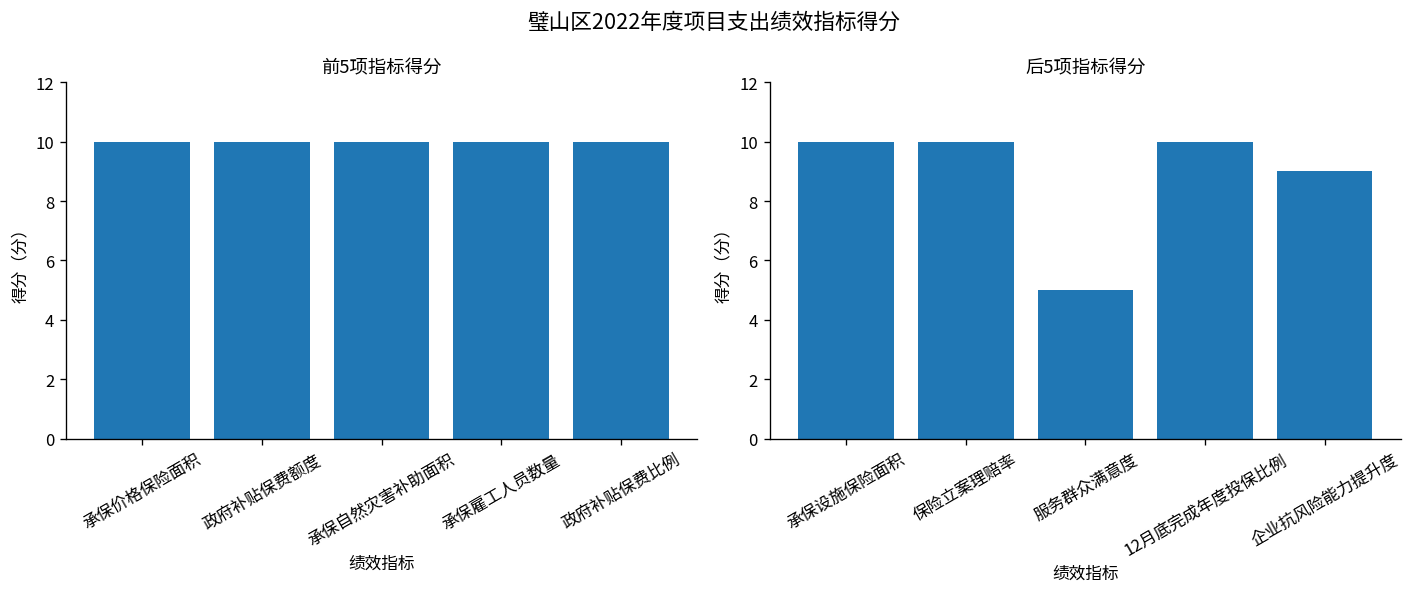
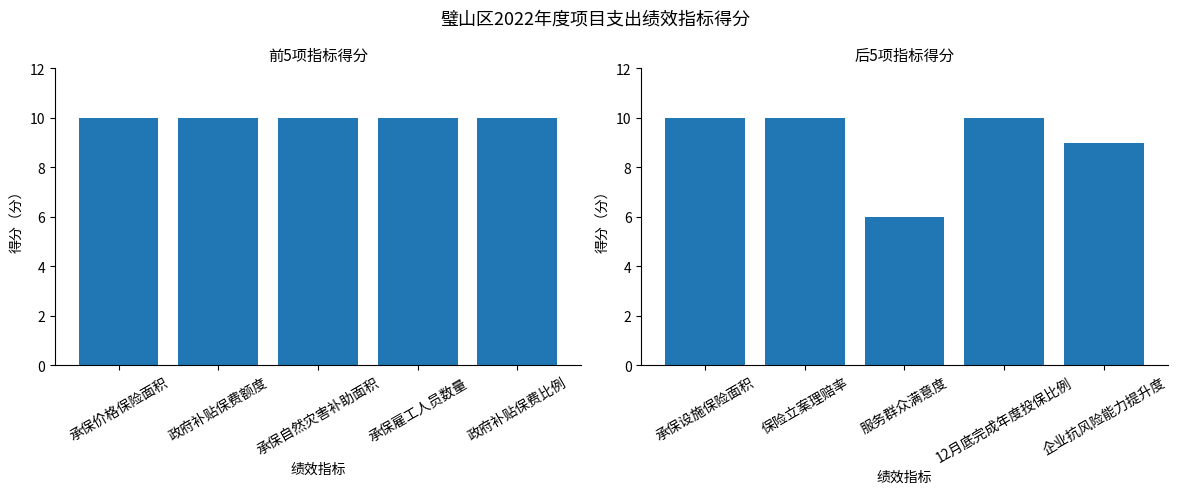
  {
    "前5项指标得分": {
      "承保价格保险面积": 10.0,
      "政府补贴保费额度": 10.0,
      "承保自然灾害补助面积": 10.0,
      "承保雇工人员数量": 10.0,
      "政府补贴保费比例": 10.0
    },
    "后5项指标得分": {
      "承保设施保险面积": 10,
      "保险立案理赔率": 10,
-     "服务群众满意度": 5,
+     "服务群众满意度": 6,
      "12月底完成年度投保比例": 10,
      "企业抗风险能力提升度": 9
    }
  }
